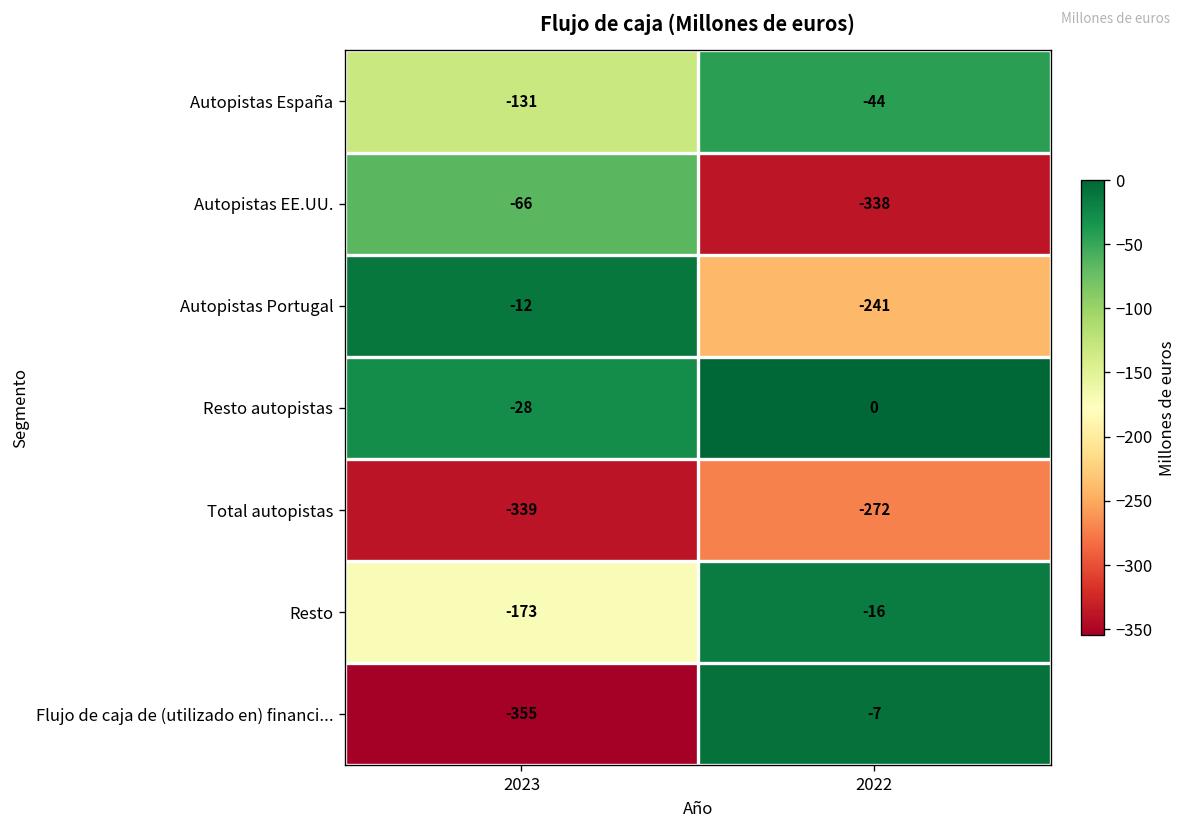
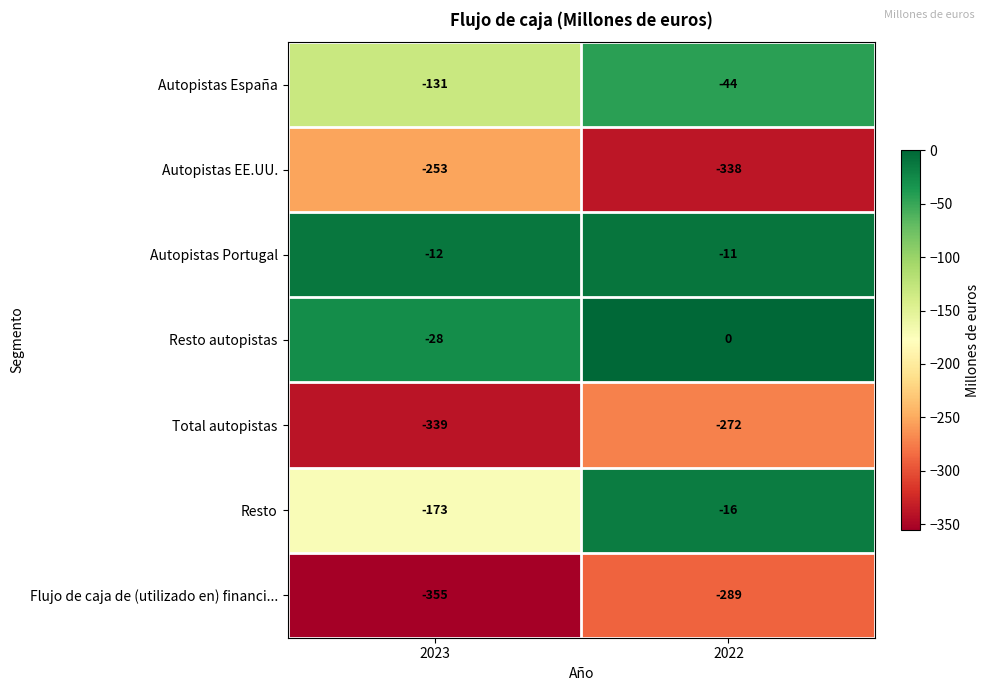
  {
    "Autopistas España": {
      "2023": -131,
      "2022": -44
    },
    "Autopistas EE.UU.": {
-     "2023": -66,
+     "2023": -253,
      "2022": -338
    },
    "Autopistas Portugal": {
      "2023": -12,
-     "2022": -241
+     "2022": -11
    },
    "Resto autopistas": {
      "2023": -28,
      "2022": 0
    },
    "Total autopistas": {
      "2023": -339,
      "2022": -272
    },
    "Resto": {
      "2023": -173,
      "2022": -16
    },
    "Flujo de caja de (utilizado en) financi...": {
      "2023": -355,
-     "2022": -7
+     "2022": -289
    }
  }
